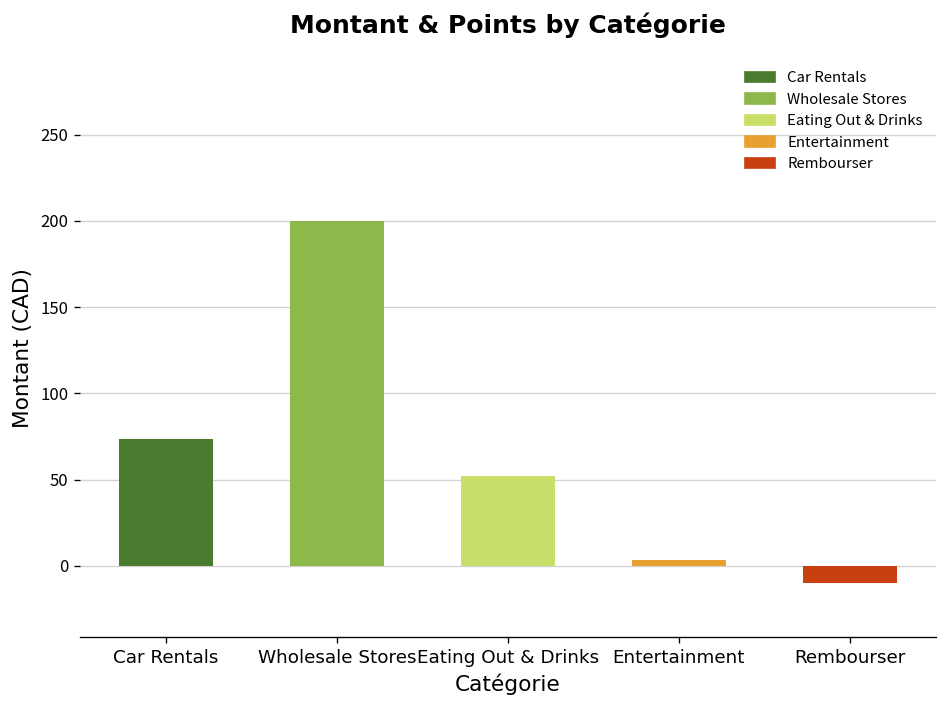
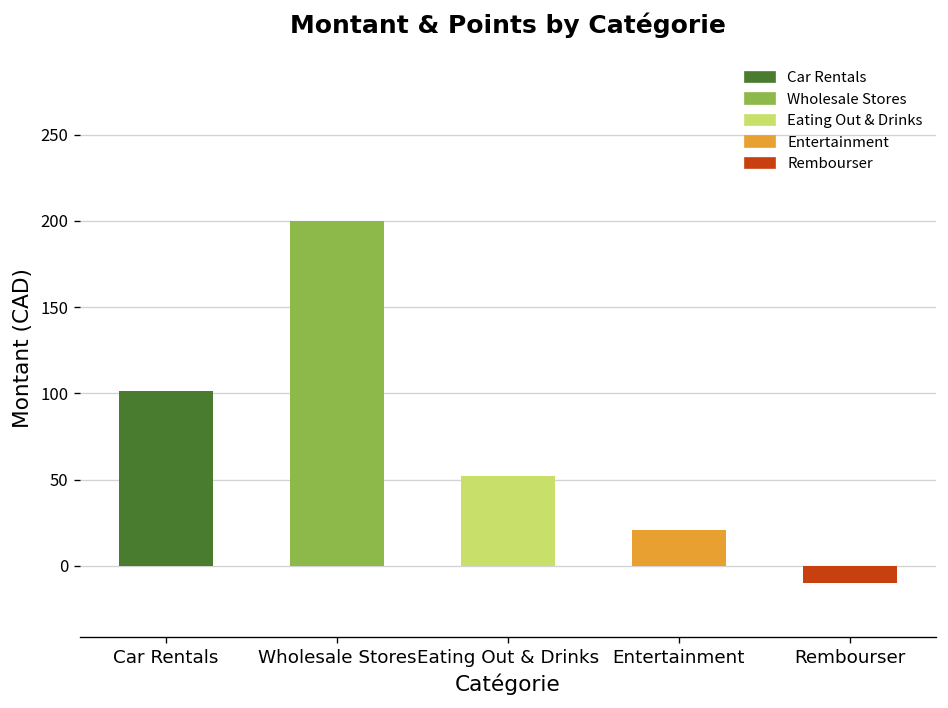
  {
-   "Car Rentals": 74,
+   "Car Rentals": 101,
    "Wholesale Stores": 200,
    "Eating Out & Drinks": 52,
-   "Entertainment": 3,
+   "Entertainment": 21,
    "Rembourser": -10
  }
